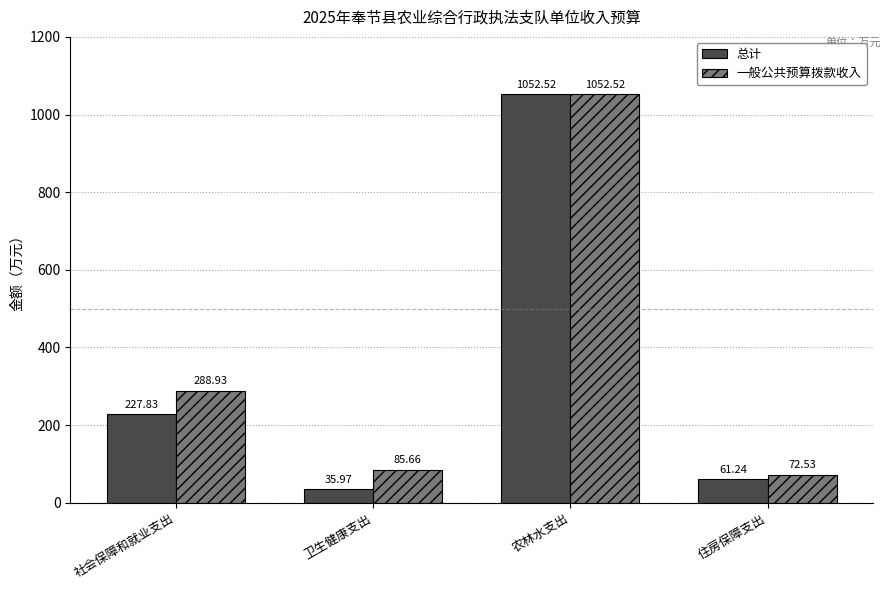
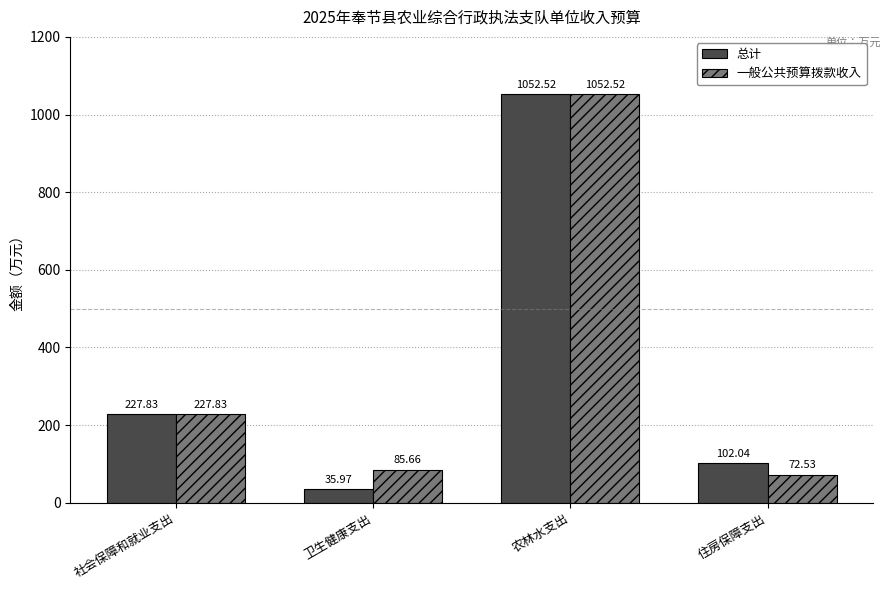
  {
    "总计": {
      "社会保障和就业支出": 227.83,
      "卫生健康支出": 35.97,
      "农林水支出": 1052.52,
-     "住房保障支出": 61.24
+     "住房保障支出": 102.04
    },
    "一般公共预算拨款收入": {
-     "社会保障和就业支出": 288.93,
+     "社会保障和就业支出": 227.83,
      "卫生健康支出": 85.66,
      "农林水支出": 1052.52,
      "住房保障支出": 72.53
    }
  }
